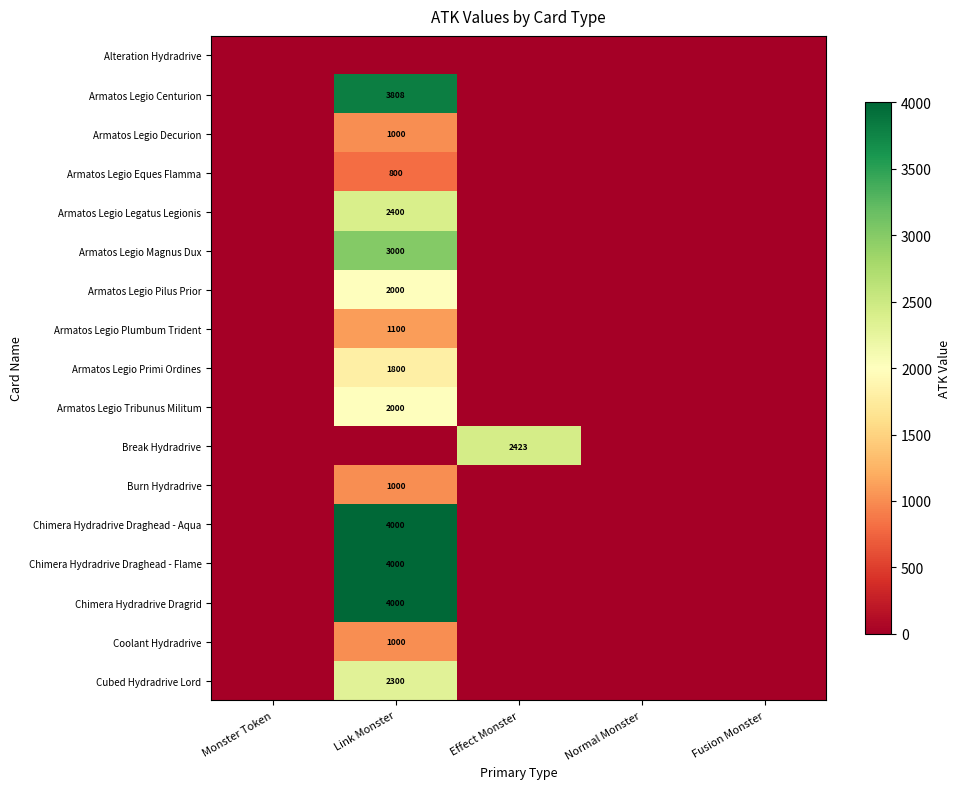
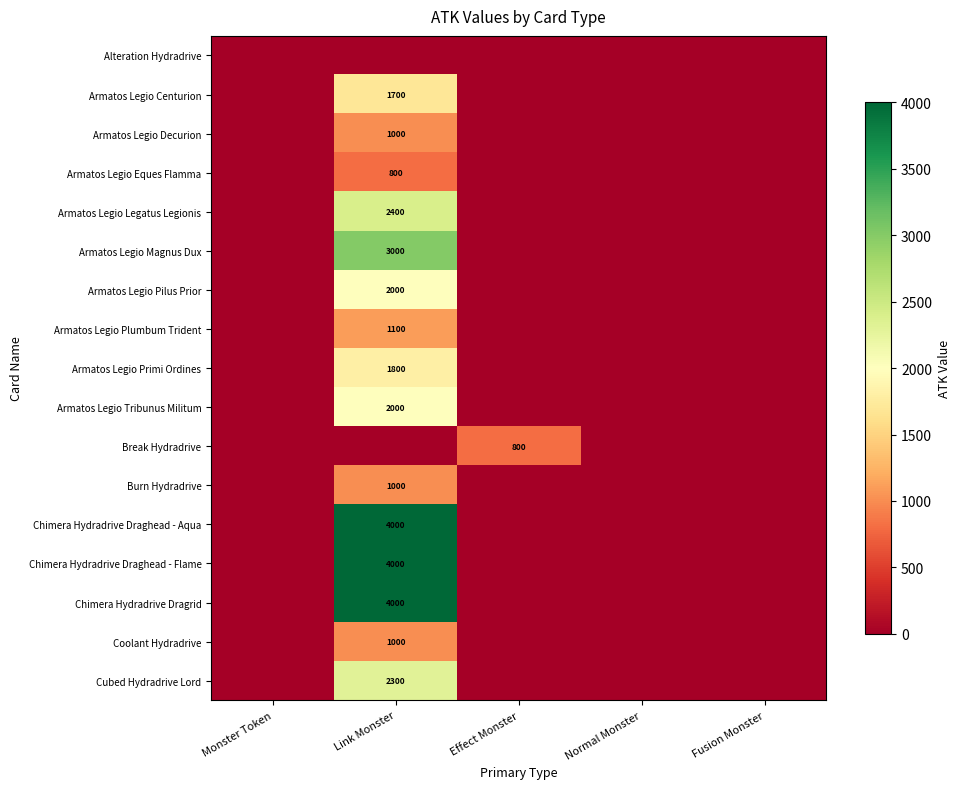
  {
    "Armatos Legio Centurion": {
-     "Link Monster": 3808
+     "Link Monster": 1700
    },
    "Armatos Legio Decurion": {
      "Link Monster": 1000
    },
    "Armatos Legio Eques Flamma": {
      "Link Monster": 800
    },
    "Armatos Legio Legatus Legionis": {
      "Link Monster": 2400
    },
    "Armatos Legio Magnus Dux": {
      "Link Monster": 3000
    },
    "Armatos Legio Pilus Prior": {
      "Link Monster": 2000
    },
    "Armatos Legio Plumbum Trident": {
      "Link Monster": 1100
    },
    "Armatos Legio Primi Ordines": {
      "Link Monster": 1800
    },
    "Armatos Legio Tribunus Militum": {
      "Link Monster": 2000
    },
    "Break Hydradrive": {
-     "Effect Monster": 2423
+     "Effect Monster": 800
    },
    "Burn Hydradrive": {
      "Link Monster": 1000
    },
    "Chimera Hydradrive Draghead - Aqua": {
      "Link Monster": 4000
    },
    "Chimera Hydradrive Draghead - Flame": {
      "Link Monster": 4000
    },
    "Chimera Hydradrive Dragrid": {
      "Link Monster": 4000
    },
    "Coolant Hydradrive": {
      "Link Monster": 1000
    },
    "Cubed Hydradrive Lord": {
      "Link Monster": 2300
    }
  }
